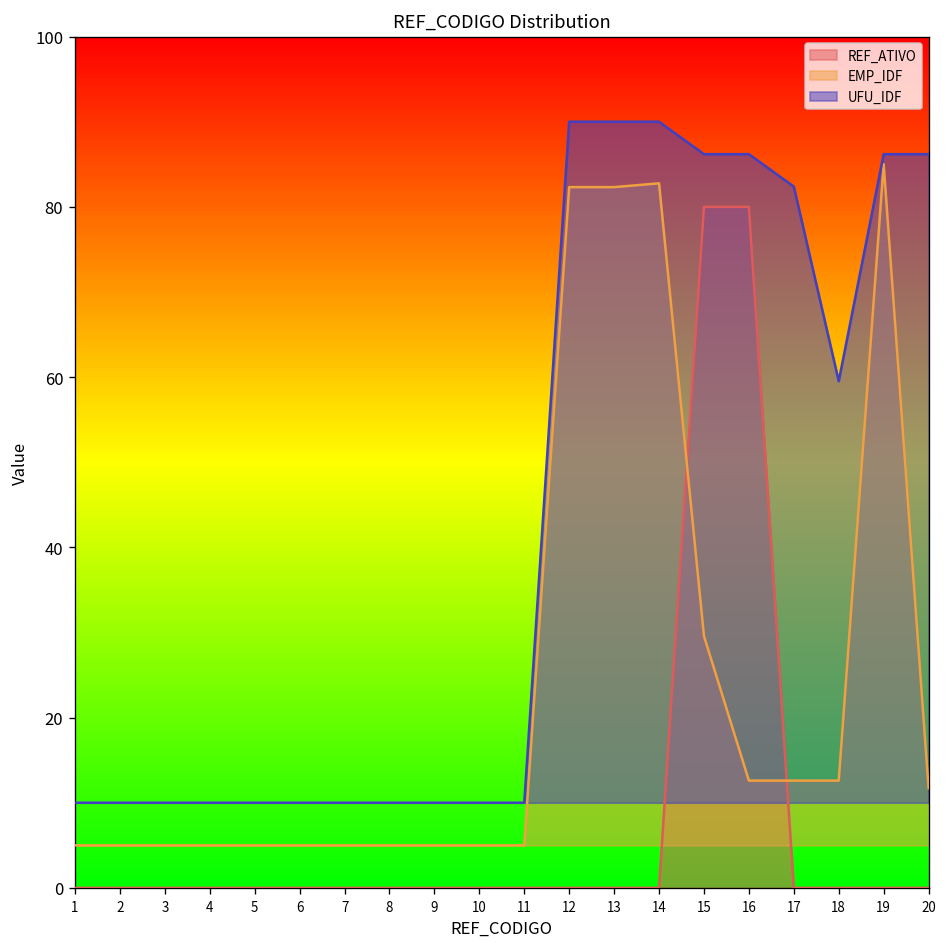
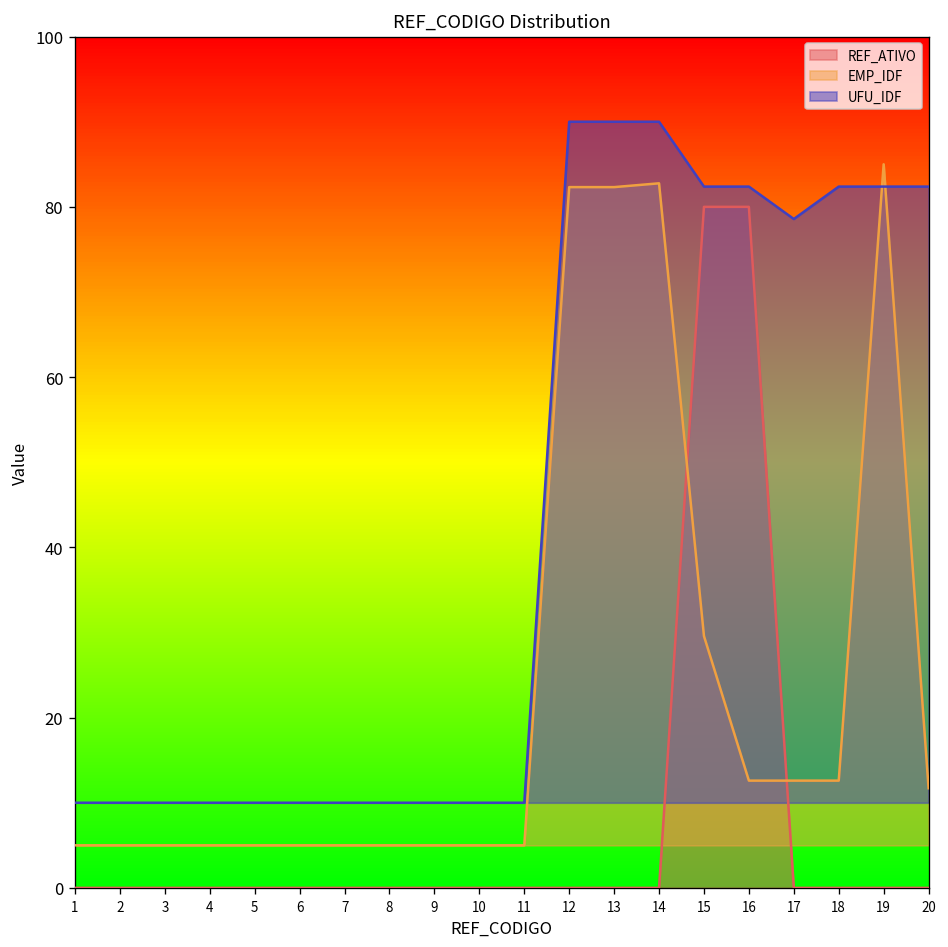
  {
    "UFU_IDF": {
      "1": 10,
      "2": 10,
      "3": 10,
      "4": 10,
      "5": 10,
      "6": 10,
      "7": 10,
      "8": 10,
      "9": 10,
      "10": 10,
      "11": 10,
      "12": 90,
      "13": 90,
      "14": 90,
-     "15": 86,
-     "16": 86,
-     "17": 82,
-     "18": 60,
-     "19": 86,
-     "20": 86
+     "15": 82,
+     "16": 82,
+     "17": 79,
+     "18": 82,
+     "19": 82,
+     "20": 82
    }
  }
